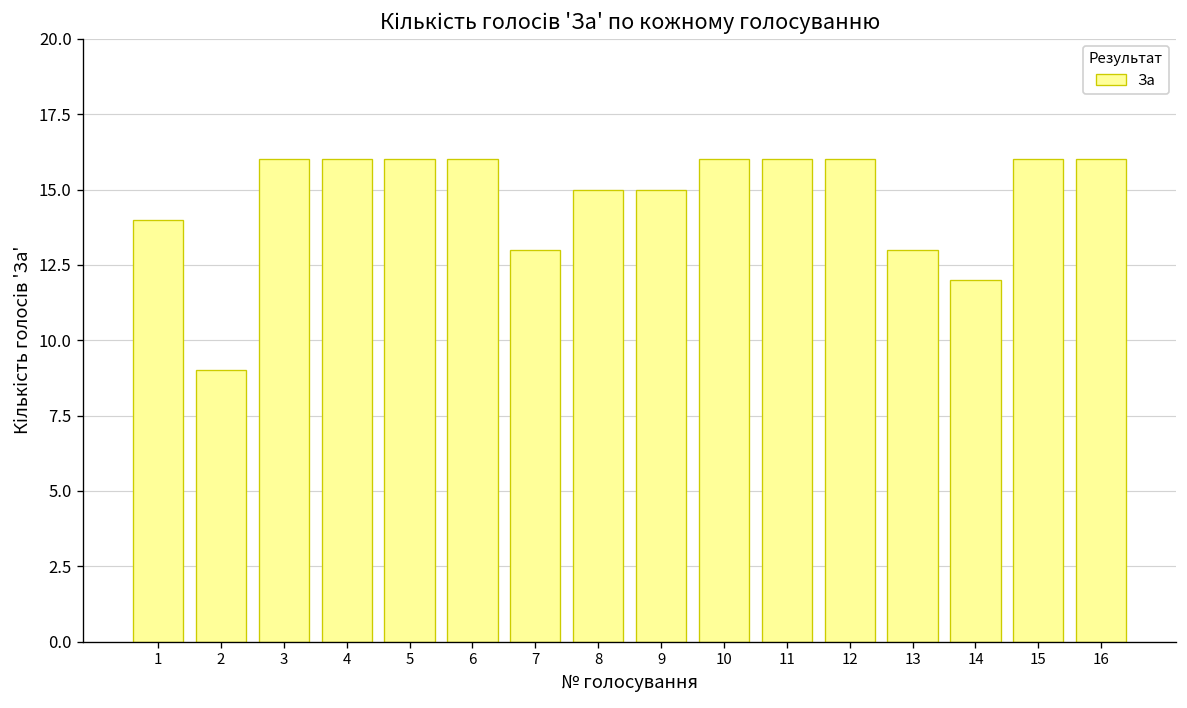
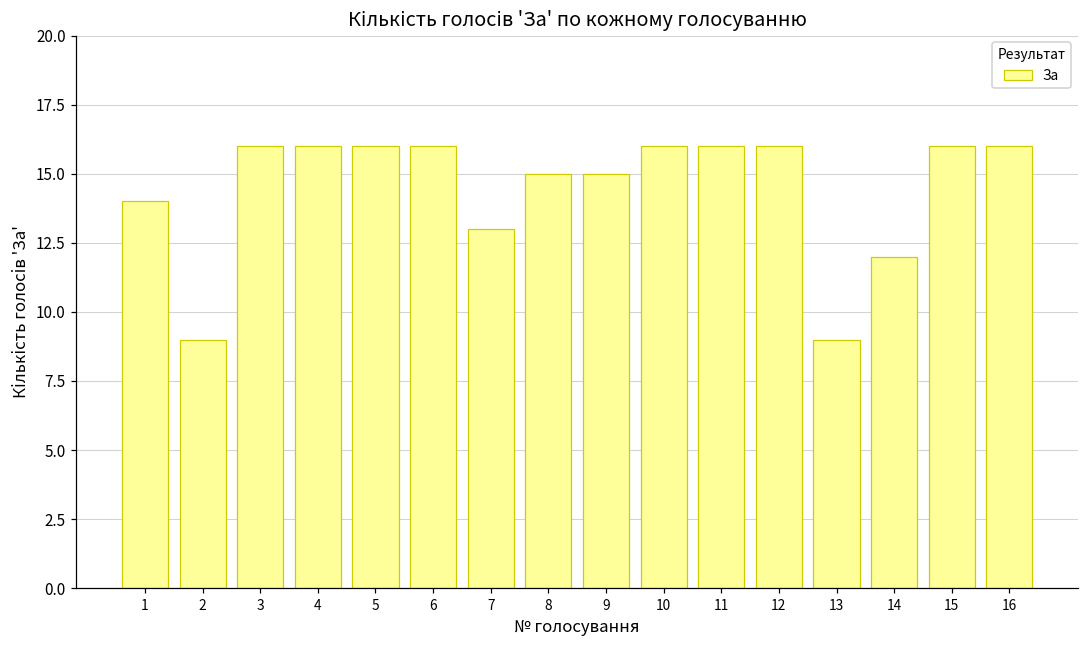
  {
    "1": 14,
    "2": 9,
    "3": 16,
    "4": 16,
    "5": 16,
    "6": 16,
    "7": 13,
    "8": 15,
    "9": 15,
    "10": 16,
    "11": 16,
    "12": 16,
-   "13": 13,
+   "13": 9,
    "14": 12,
    "15": 16,
    "16": 16
  }
